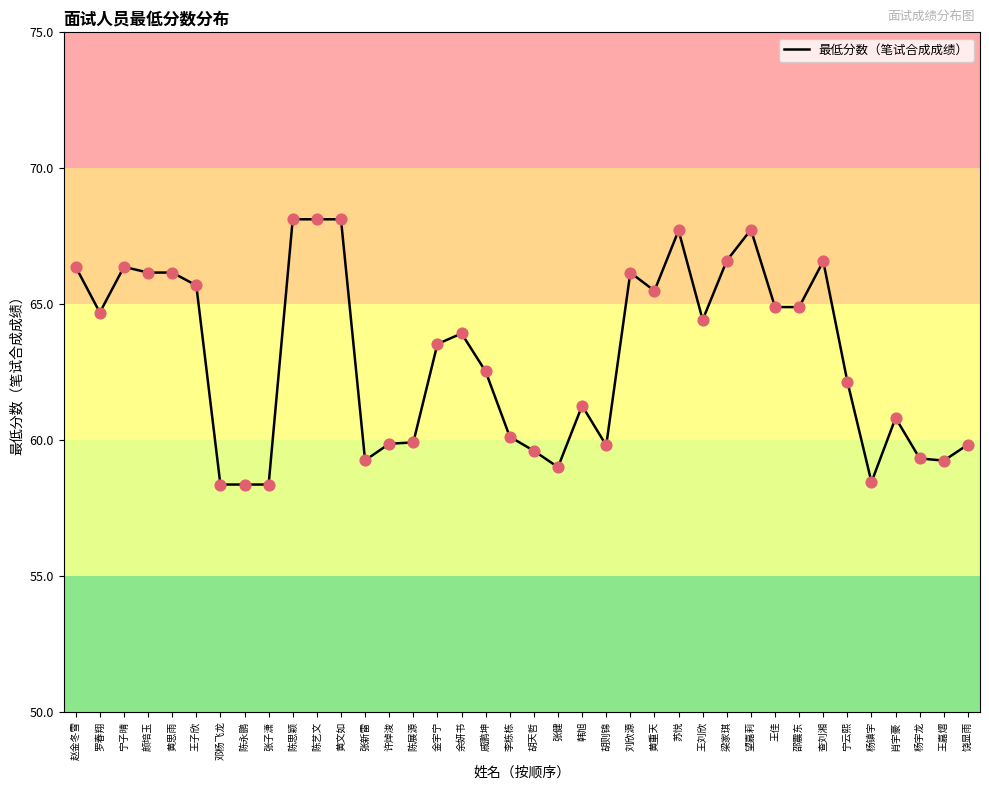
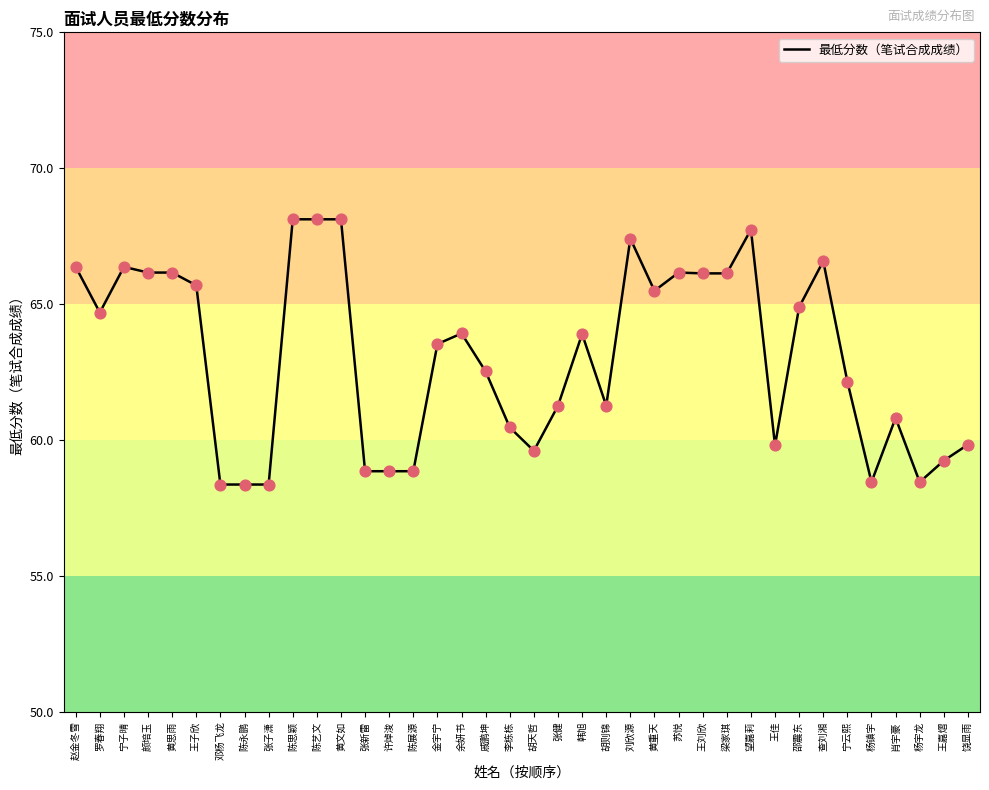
  {
    "赵金冬雪": 66.4,
    "罗春翔": 64.7,
    "宁子晴": 66.4,
    "颜培玉": 66.2,
    "黄思雨": 66.2,
    "王子欣": 65.7,
    "邓杨飞龙": 58.4,
    "陈永鹏": 58.4,
    "张子潇": 58.4,
    "陈思颖": 68.1,
    "陈艺文": 68.1,
    "黄文如": 68.1,
-   "张新雷": 59.3,
-   "许焯浚": 59.9,
-   "陈展源": 59.9,
+   "张新雷": 58.9,
+   "许焯浚": 58.9,
+   "陈展源": 58.9,
    "金宇宁": 63.5,
    "余妍书": 63.9,
    "戚鹏坤": 62.5,
-   "李栋栋": 60.1,
+   "李栋栋": 60.5,
    "胡天哲": 59.6,
-   "张健": 59.0,
-   "韩旭": 61.3,
-   "胡则锦": 59.8,
-   "刘欣源": 66.2,
+   "张健": 61.3,
+   "韩旭": 63.9,
+   "胡则锦": 61.3,
+   "刘欣源": 67.4,
    "黄重天": 65.5,
-   "苏悦": 67.7,
-   "王刘欣": 64.4,
-   "梁家琪": 66.6,
+   "苏悦": 66.2,
+   "王刘欣": 66.1,
+   "梁家琪": 66.1,
    "望嘉莉": 67.7,
-   "王佳": 64.9,
+   "王佳": 59.8,
    "邵震东": 64.9,
    "查刘湘": 66.6,
    "宁云熙": 62.2,
    "杨镇宇": 58.5,
    "肖宇豪": 60.8,
-   "杨宇龙": 59.3,
+   "杨宇龙": 58.5,
    "王嘉熠": 59.2,
    "饶显雨": 59.8
  }
